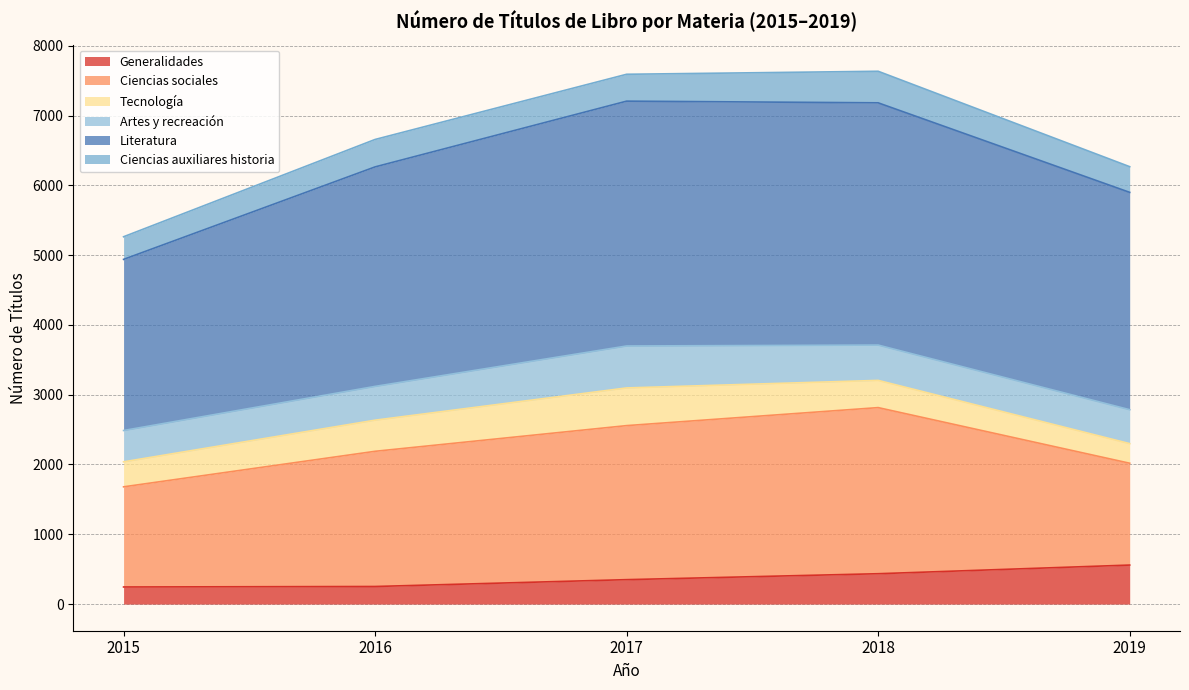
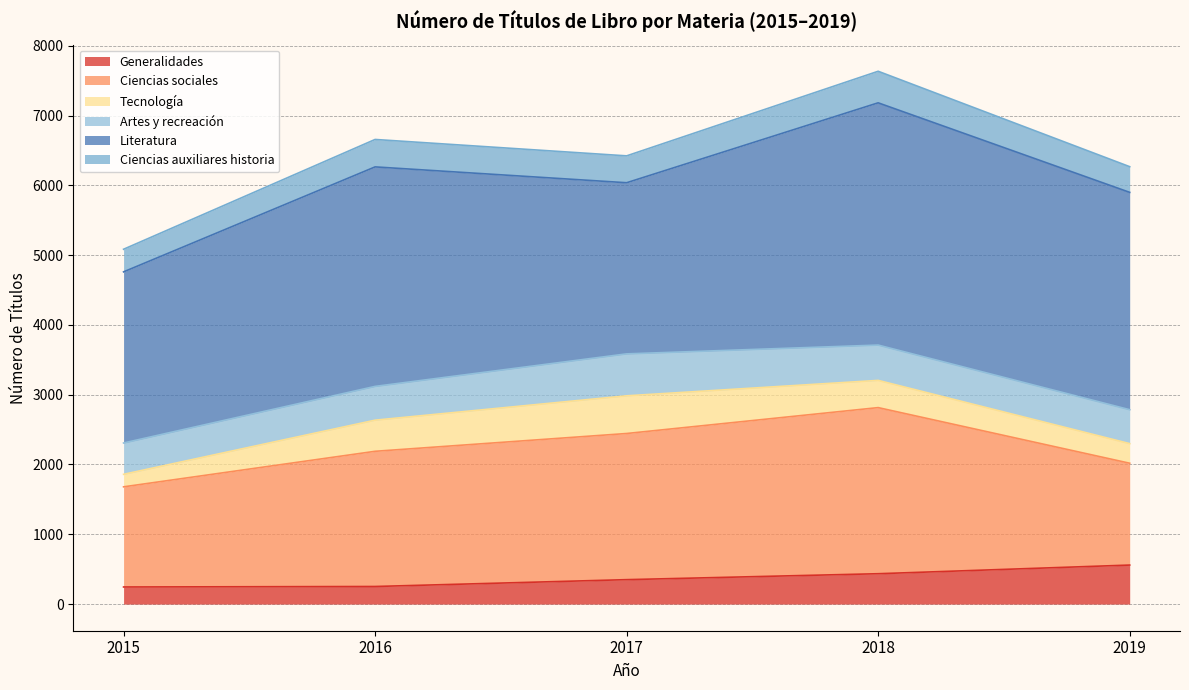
  {
    "Generalidades": {
      "2015": 200,
      "2016": 300,
      "2017": 400,
      "2018": 400,
      "2019": 600
    },
    "Ciencias sociales": {
      "2015": 1400,
      "2016": 1900,
-     "2017": 2200,
+     "2017": 2100,
      "2018": 2400,
      "2019": 1500
    },
    "Tecnología": {
-     "2015": 400,
+     "2015": 200,
      "2016": 400,
      "2017": 500,
      "2018": 400,
      "2019": 300
    },
    "Literatura": {
      "2015": 2500,
      "2016": 3100,
-     "2017": 3500,
+     "2017": 2500,
      "2018": 3500,
      "2019": 3100
    }
  }
